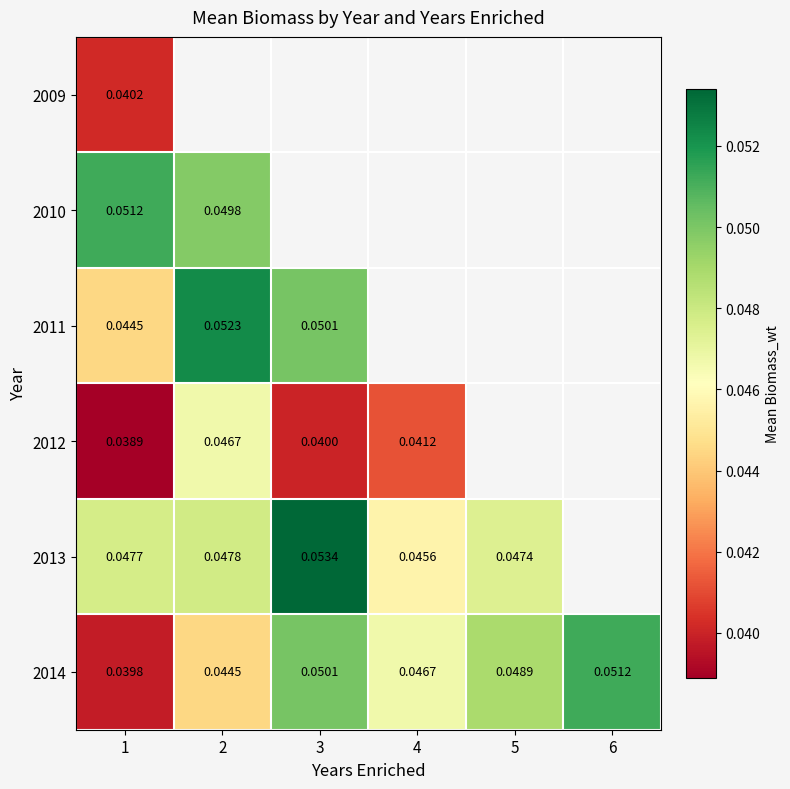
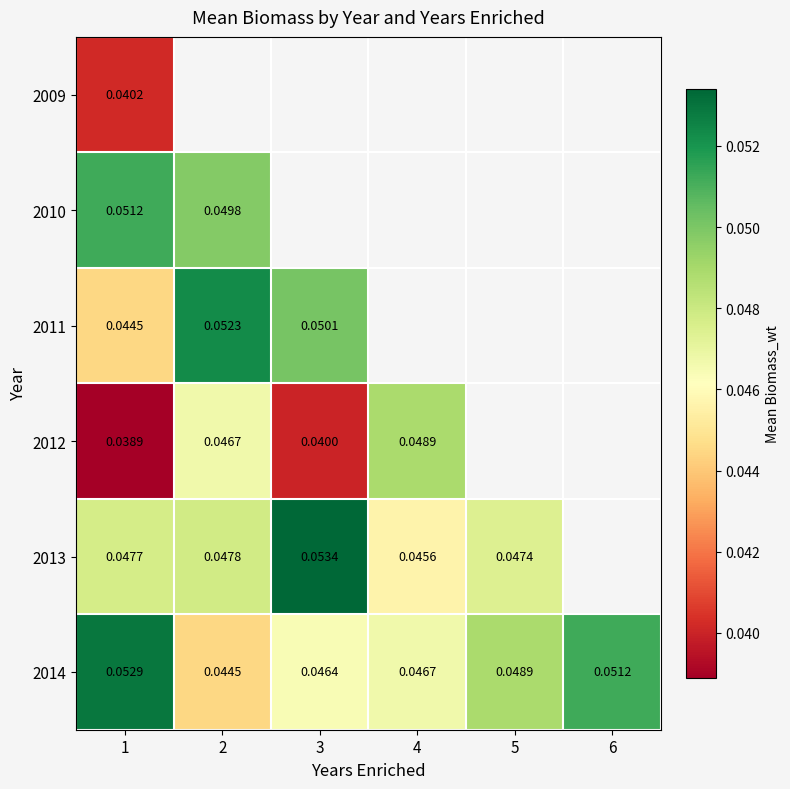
  {
    "2009": {
      "1": 0.0402
    },
    "2010": {
      "1": 0.0512,
      "2": 0.0498
    },
    "2011": {
      "1": 0.0445,
      "2": 0.0523,
      "3": 0.0501
    },
    "2012": {
      "1": 0.0389,
      "2": 0.0467,
      "3": 0.0400,
-     "4": 0.0412
+     "4": 0.0489
    },
    "2013": {
      "1": 0.0477,
      "2": 0.0478,
      "3": 0.0534,
      "4": 0.0456,
      "5": 0.0474
    },
    "2014": {
-     "1": 0.0398,
+     "1": 0.0529,
      "2": 0.0445,
-     "3": 0.0501,
+     "3": 0.0464,
      "4": 0.0467,
      "5": 0.0489,
      "6": 0.0512
    }
  }
